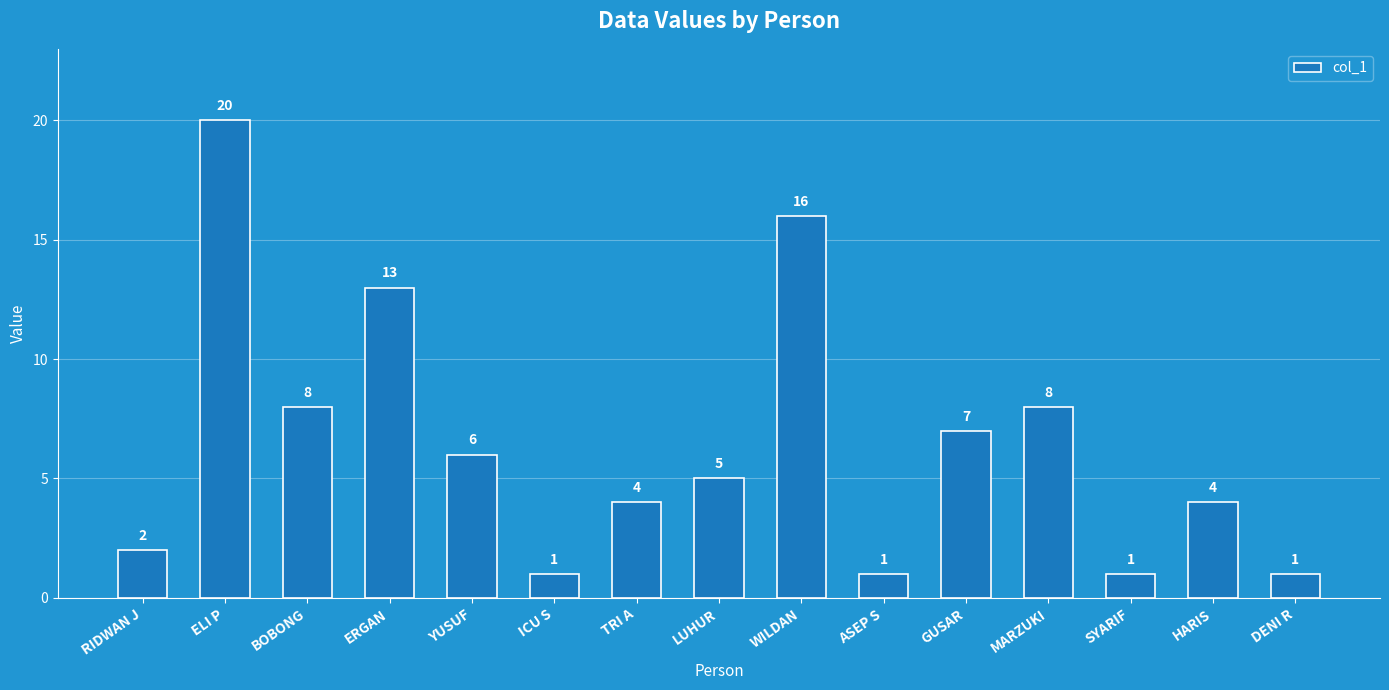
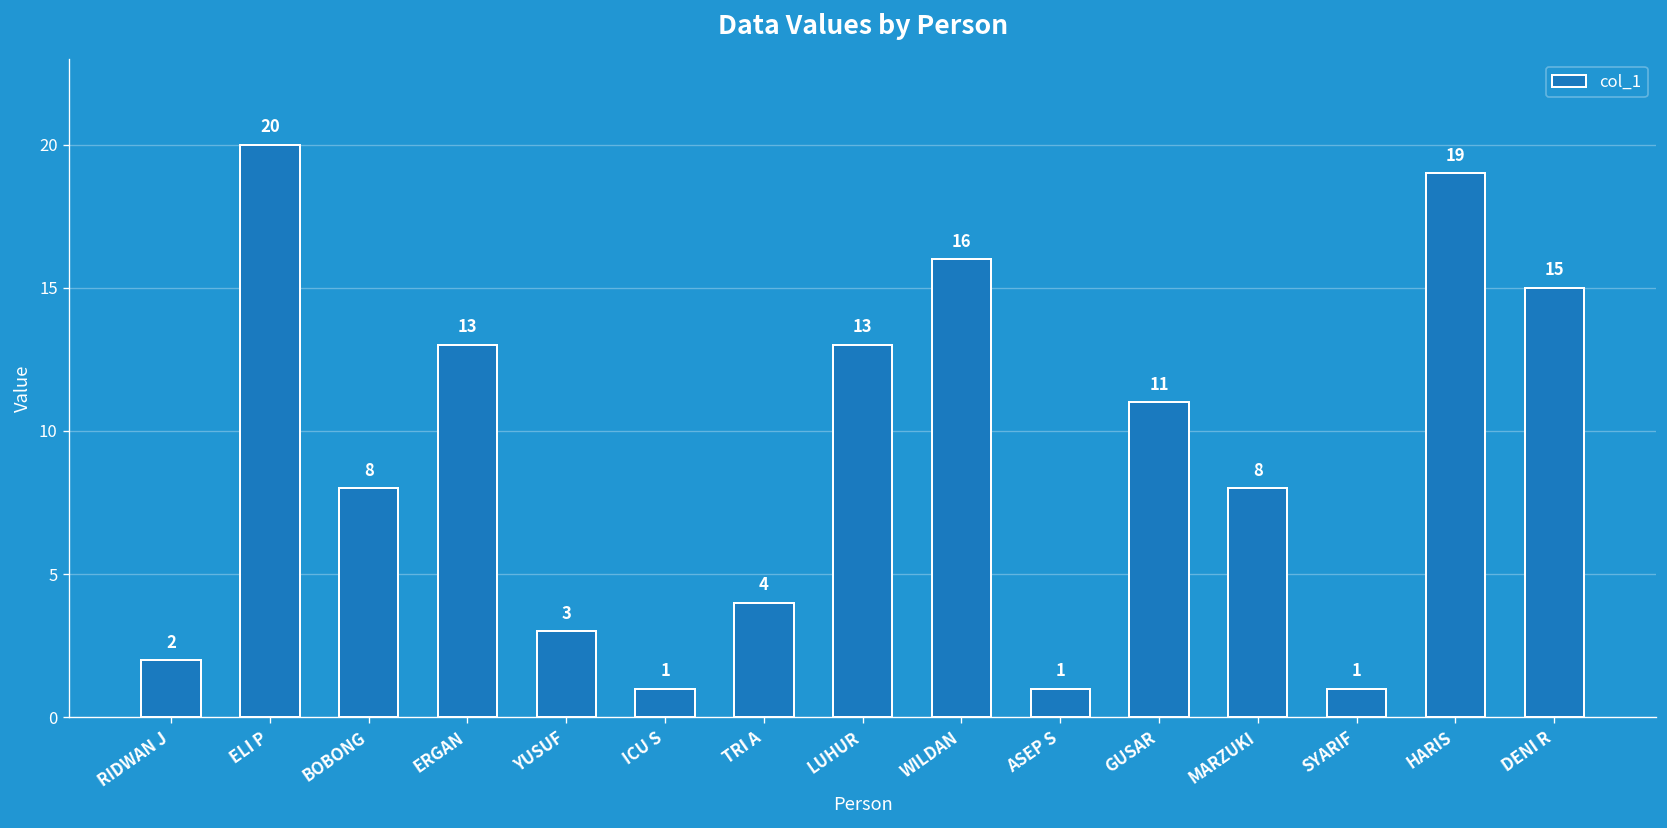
  {
    "RIDWAN J": 2,
    "ELI P": 20,
    "BOBONG": 8,
    "ERGAN": 13,
-   "YUSUF": 6,
+   "YUSUF": 3,
    "ICU S": 1,
    "TRI A": 4,
-   "LUHUR": 5,
+   "LUHUR": 13,
    "WILDAN": 16,
    "ASEP S": 1,
-   "GUSAR": 7,
+   "GUSAR": 11,
    "MARZUKI": 8,
    "SYARIF": 1,
-   "HARIS": 4,
-   "DENI R": 1
+   "HARIS": 19,
+   "DENI R": 15
  }
